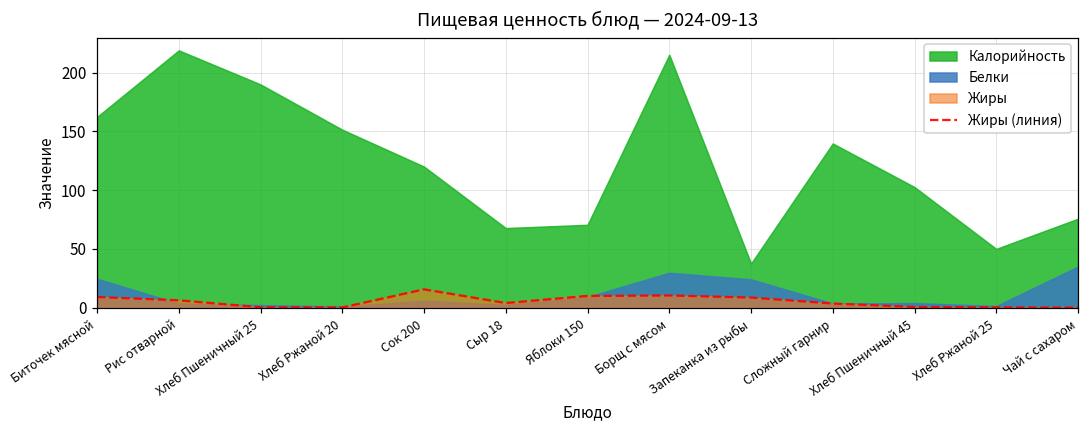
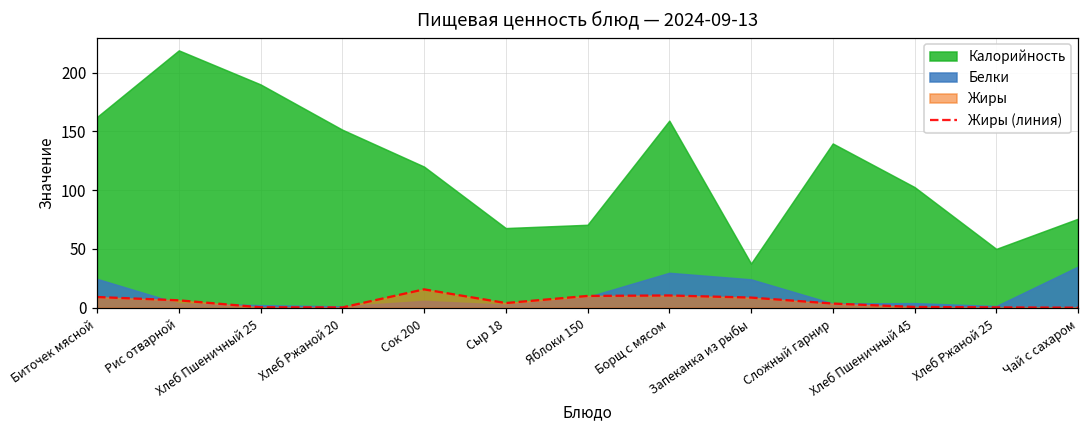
  {
    "Жиры": {
      "Биточек мясной": 9,
      "Рис отварной": 6,
      "Сок 200": 16,
      "Борщ с мясом": 10,
      "Запеканка из рыбы": 9,
      "Хлеб Пшеничный 45": 1,
      "Чай с сахаром": 0
    },
    "Калорийность": {
      "Биточек мясной": 162,
      "Рис отварной": 219,
      "Хлеб Пшеничный 25": 190,
      "Хлеб Ржаной 20": 151,
      "Сок 200": 120,
      "Сыр 18": 68,
      "Яблоки 150": 71,
-     "Борщ с мясом": 215,
+     "Борщ с мясом": 159,
      "Запеканка из рыбы": 38,
      "Сложный гарнир": 140,
      "Хлеб Пшеничный 45": 103,
      "Хлеб Ржаной 25": 50,
      "Чай с сахаром": 76
    },
    "Белки": {
      "Биточек мясной": 25,
      "Рис отварной": 4,
      "Сок 200": 6,
      "Борщ с мясом": 30,
      "Запеканка из рыбы": 24,
      "Хлеб Пшеничный 45": 4,
      "Чай с сахаром": 35
    }
  }
